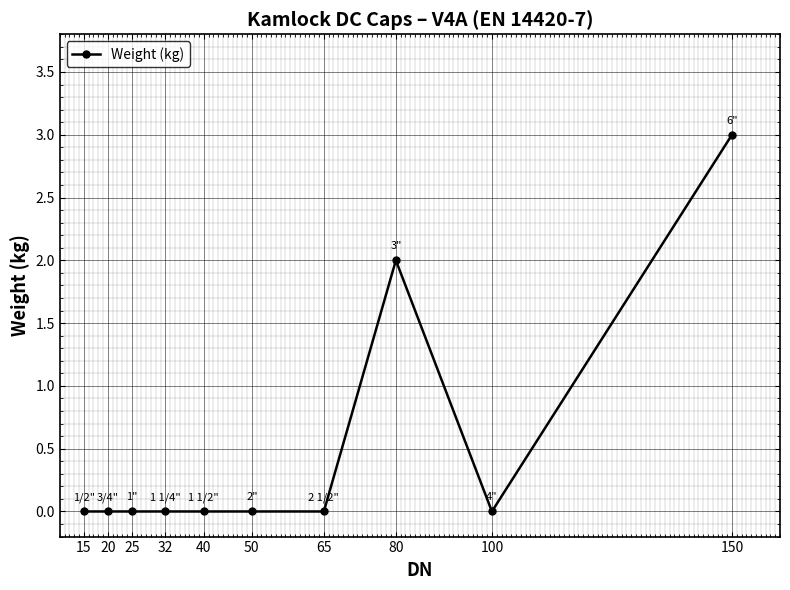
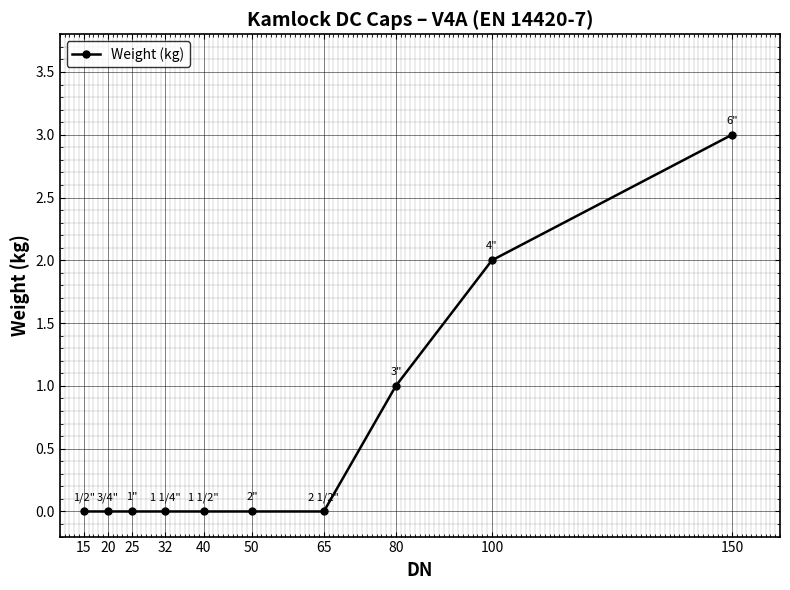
  {
-   "80": 2,
-   "100": 0
+   "80": 1,
+   "100": 2
  }
